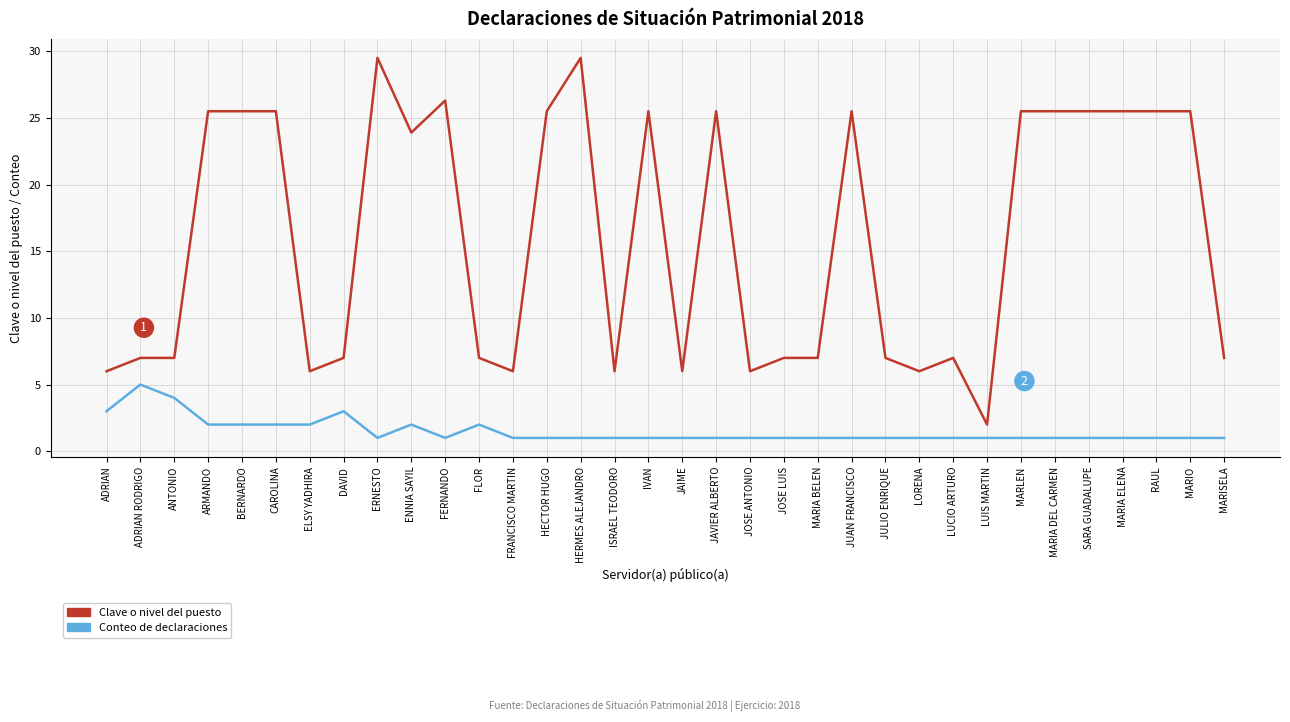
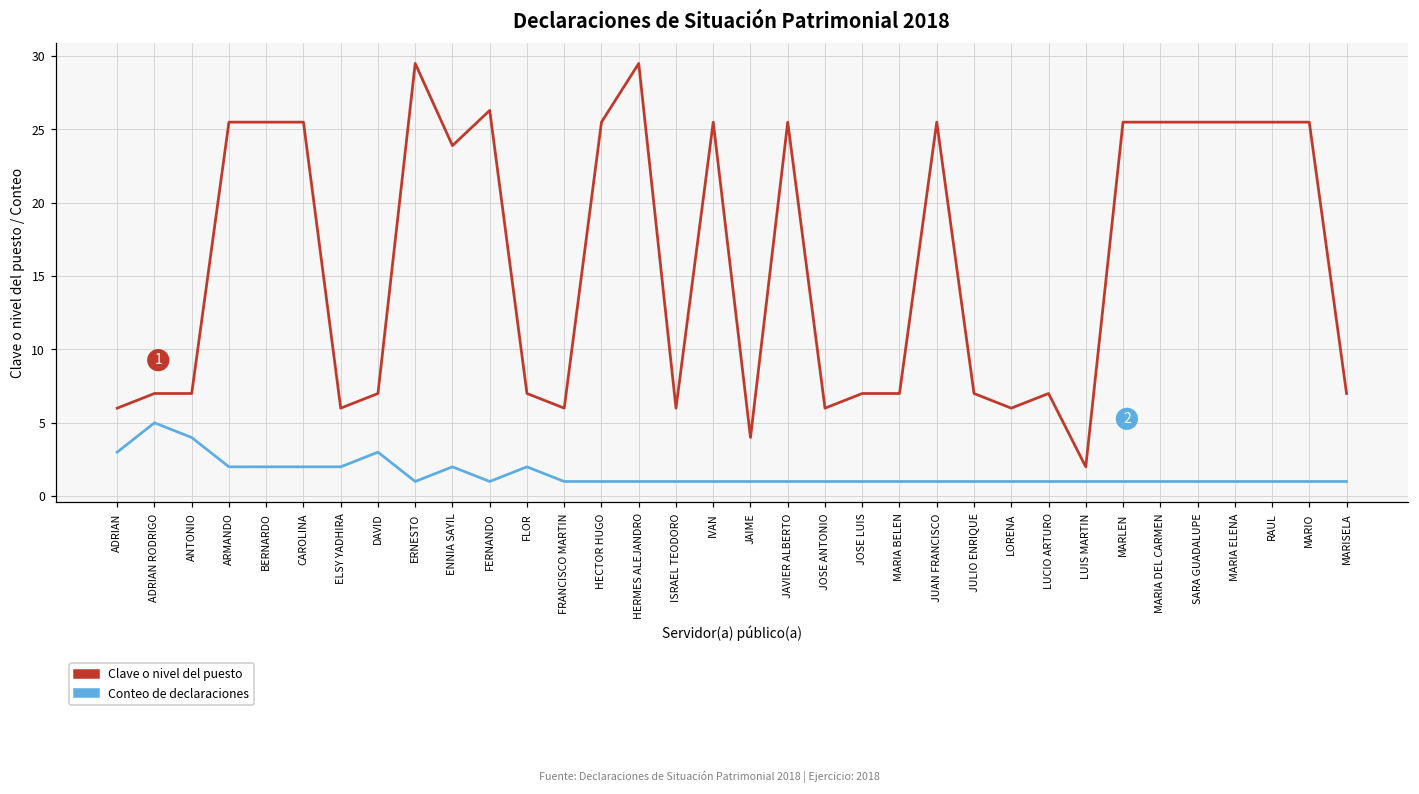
  {
    "Clave o nivel del puesto": {
      "ADRIAN": 6,
      "ANTONIO": 7,
      "ARMANDO": 25.5,
      "BERNARDO": 25.5,
      "CAROLINA": 25.5,
      "ELSY YADHIRA": 6,
      "DAVID": 7,
      "ERNESTO": 29.5,
      "ENNIA SAYIL": 24,
      "FERNANDO": 26.3,
      "FLOR": 7,
      "FRANCISCO MARTIN": 6,
      "HECTOR HUGO": 25.5,
      "HERMES ALEJANDRO": 29.5,
      "ISRAEL TEODORO": 6,
      "IVAN": 25.5,
-     "JAIME": 6,
+     "JAIME": 4,
      "JAVIER ALBERTO": 25.5,
      "JOSE ANTONIO": 6,
      "JOSE LUIS": 7,
      "MARIA BELEN": 7,
      "JUAN FRANCISCO": 25.5,
      "JULIO ENRIQUE": 7,
      "LORENA": 6,
      "LUCIO ARTURO": 7,
      "LUIS MARTIN": 2,
      "MARLEN": 25.5,
      "MARIA DEL CARMEN": 25.5,
      "SARA GUADALUPE": 25.5,
      "MARIA ELENA": 25.5,
      "RAUL": 25.5,
      "MARIO": 25.5,
      "MARISELA": 7
    },
    "Conteo de declaraciones": {
      "ADRIAN": 3,
      "ADRIAN RODRIGO": 5,
      "ANTONIO": 4,
      "ARMANDO": 2,
      "BERNARDO": 2,
      "CAROLINA": 2,
      "ELSY YADHIRA": 2,
      "DAVID": 3,
      "ERNESTO": 1,
      "ENNIA SAYIL": 2,
      "FERNANDO": 1,
      "FLOR": 2,
      "FRANCISCO MARTIN": 1,
      "HECTOR HUGO": 1,
      "HERMES ALEJANDRO": 1,
      "ISRAEL TEODORO": 1,
      "IVAN": 1,
      "JAIME": 1,
      "JAVIER ALBERTO": 1,
      "JOSE ANTONIO": 1,
      "JOSE LUIS": 1,
      "MARIA BELEN": 1,
      "JUAN FRANCISCO": 1,
      "JULIO ENRIQUE": 1,
      "LORENA": 1,
      "LUCIO ARTURO": 1,
      "LUIS MARTIN": 1,
      "MARLEN": 1,
      "MARIA DEL CARMEN": 1,
      "SARA GUADALUPE": 1,
      "MARIA ELENA": 1,
      "RAUL": 1,
      "MARIO": 1,
      "MARISELA": 1
    }
  }
